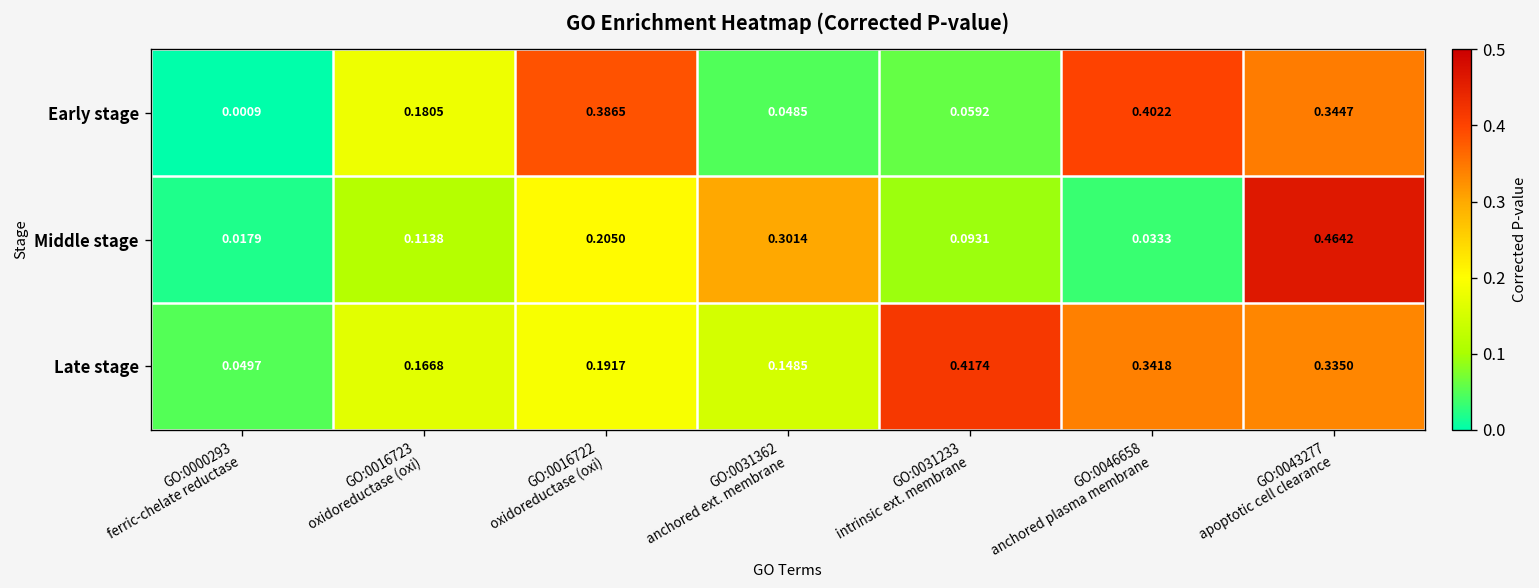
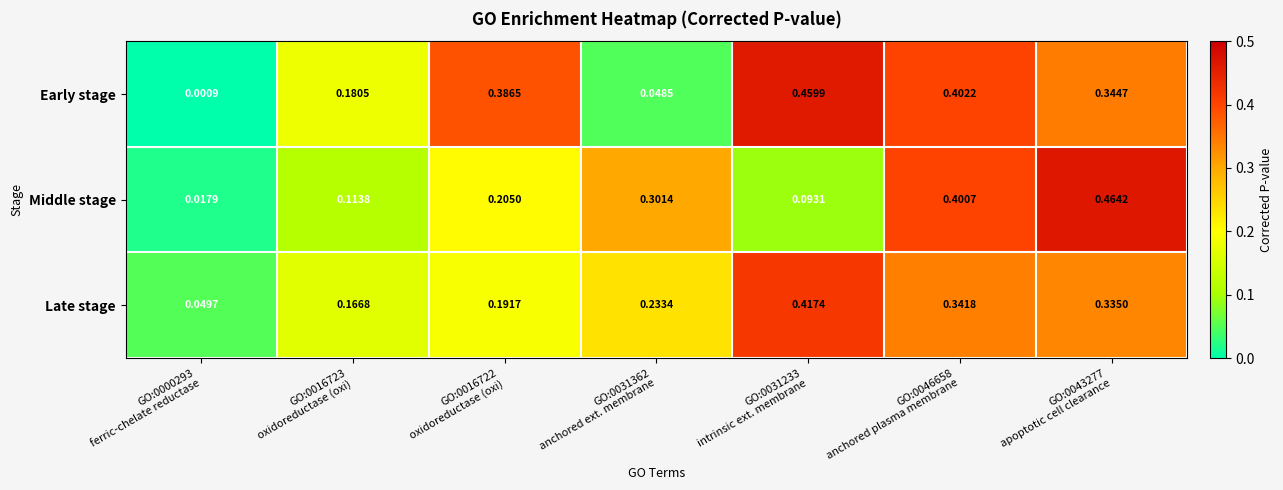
  {
    "Early stage": {
      "GO:0000293 ferric-chelate reductase": 0.0009,
      "GO:0016723 oxidoreductase (oxi)": 0.1805,
      "GO:0016722 oxidoreductase (oxi)": 0.3865,
      "GO:0031362 anchored ext. membrane": 0.0485,
-     "GO:0031233 intrinsic ext. membrane": 0.0592,
+     "GO:0031233 intrinsic ext. membrane": 0.4599,
      "GO:0046658 anchored plasma membrane": 0.4022,
      "GO:0043277 apoptotic cell clearance": 0.3447
    },
    "Middle stage": {
      "GO:0000293 ferric-chelate reductase": 0.0179,
      "GO:0016723 oxidoreductase (oxi)": 0.1138,
      "GO:0016722 oxidoreductase (oxi)": 0.2050,
      "GO:0031362 anchored ext. membrane": 0.3014,
      "GO:0031233 intrinsic ext. membrane": 0.0931,
-     "GO:0046658 anchored plasma membrane": 0.0333,
+     "GO:0046658 anchored plasma membrane": 0.4007,
      "GO:0043277 apoptotic cell clearance": 0.4642
    },
    "Late stage": {
      "GO:0000293 ferric-chelate reductase": 0.0497,
      "GO:0016723 oxidoreductase (oxi)": 0.1668,
      "GO:0016722 oxidoreductase (oxi)": 0.1917,
-     "GO:0031362 anchored ext. membrane": 0.1485,
+     "GO:0031362 anchored ext. membrane": 0.2334,
      "GO:0031233 intrinsic ext. membrane": 0.4174,
      "GO:0046658 anchored plasma membrane": 0.3418,
      "GO:0043277 apoptotic cell clearance": 0.3350
    }
  }
